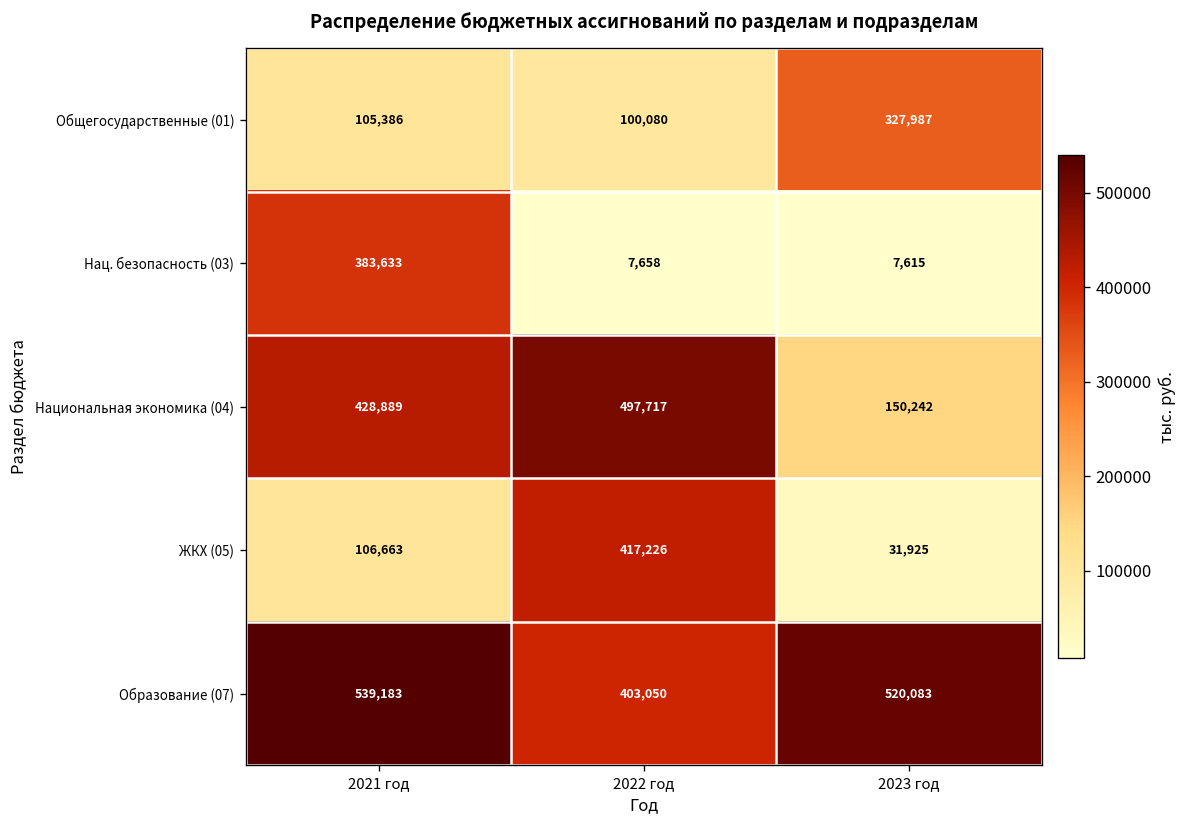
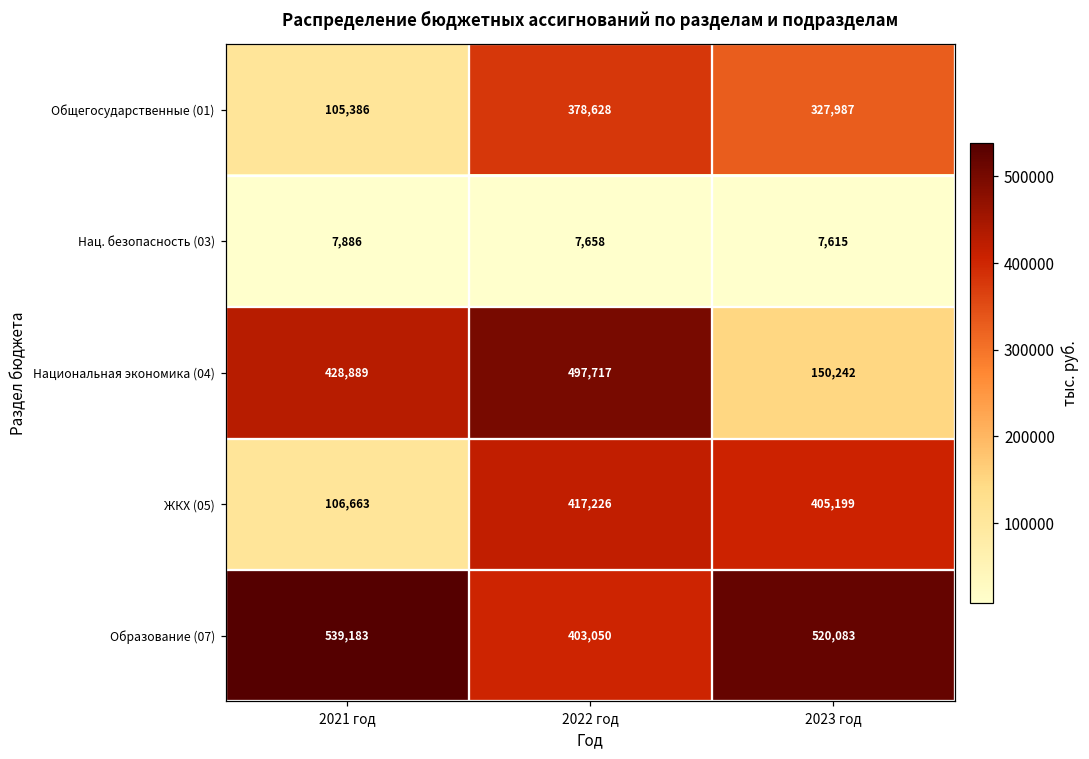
  {
    "Общегосударственные (01)": {
      "2021 год": "105,386",
-     "2022 год": "100,080",
+     "2022 год": "378,628",
      "2023 год": "327,987"
    },
    "Нац. безопасность (03)": {
-     "2021 год": "383,633",
+     "2021 год": "7,886",
      "2022 год": "7,658",
      "2023 год": "7,615"
    },
    "Национальная экономика (04)": {
      "2021 год": "428,889",
      "2022 год": "497,717",
      "2023 год": "150,242"
    },
    "ЖКХ (05)": {
      "2021 год": "106,663",
      "2022 год": "417,226",
-     "2023 год": "31,925"
+     "2023 год": "405,199"
    },
    "Образование (07)": {
      "2021 год": "539,183",
      "2022 год": "403,050",
      "2023 год": "520,083"
    }
  }
